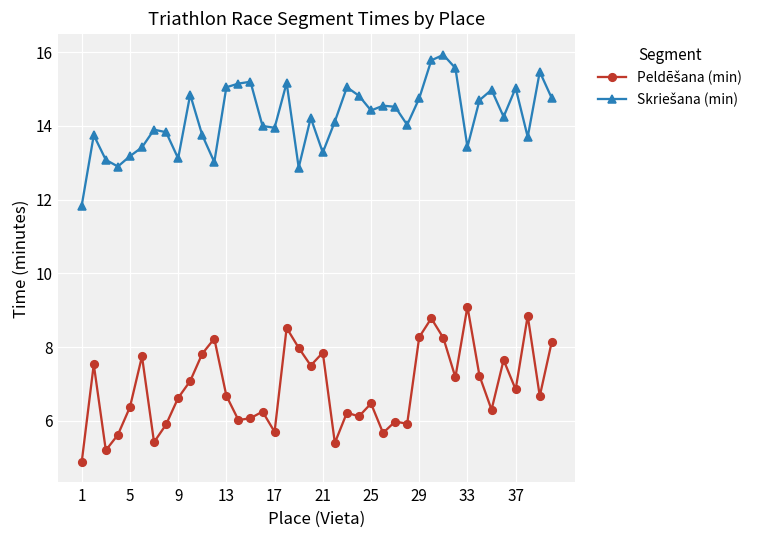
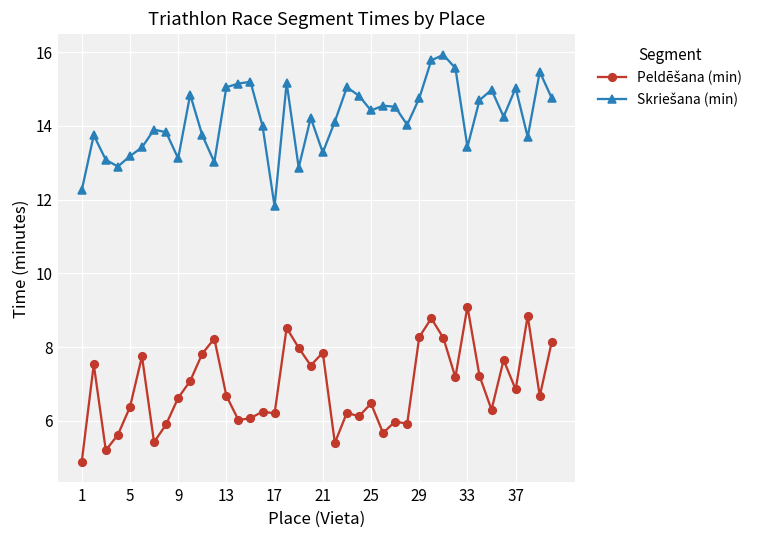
  {
    "Peldēšana (min)": {
      "1": 4.9,
      "5": 6.4,
      "9": 6.6,
      "13": 6.7,
-     "17": 5.7,
+     "17": 6.2,
      "21": 7.9,
      "25": 6.5,
      "29": 8.3,
      "33": 9.1,
      "37": 6.9
    },
    "Skriešana (min)": {
-     "1": 11.8,
+     "1": 12.3,
      "5": 13.2,
      "9": 13.1,
      "13": 15.1,
-     "17": 14.0,
+     "17": 11.8,
      "21": 13.3,
      "25": 14.4,
      "29": 14.8,
      "33": 13.4,
      "37": 15.0
    }
  }
